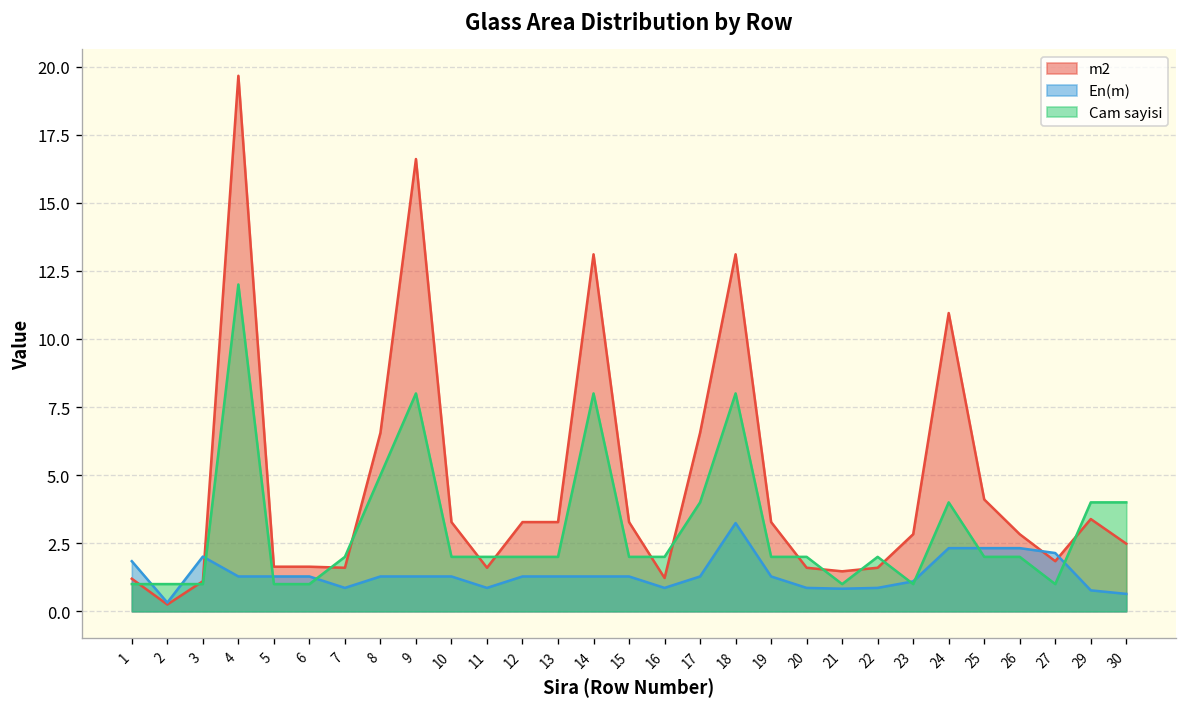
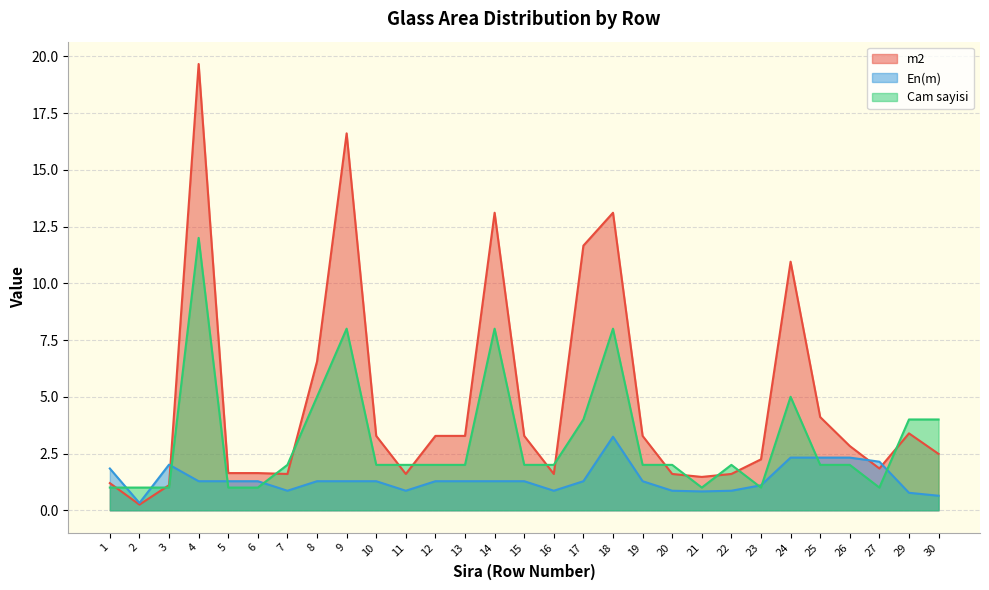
  {
    "m2": {
      "1": 1.2,
      "4": 19.7,
      "5": 1.6,
      "6": 1.6,
      "7": 1.6,
      "8": 6.6,
      "9": 16.6,
      "10": 3.3,
      "11": 1.6,
      "12": 3.3,
      "13": 3.3,
      "14": 13.1,
      "15": 3.3,
-     "16": 1.2,
-     "17": 6.6,
+     "16": 1.6,
+     "17": 11.7,
      "18": 13.1,
      "19": 3.3,
      "20": 1.6,
      "21": 1.5,
      "22": 1.6,
-     "23": 2.8,
+     "23": 2.2,
      "24": 11.0,
      "25": 4.1,
      "26": 2.8,
      "27": 1.8,
      "29": 3.4,
      "30": 2.5
    },
    "En(m)": {
      "1": 1.8,
      "3": 2.0,
      "4": 1.3,
      "5": 1.3,
      "6": 1.3,
      "7": 0.9,
      "8": 1.3,
      "9": 1.3,
      "10": 1.3,
      "11": 0.9,
      "12": 1.3,
      "13": 1.3,
      "14": 1.3,
      "15": 1.3,
      "16": 0.9,
      "17": 1.3,
      "18": 3.2,
      "19": 1.3,
      "20": 0.9,
      "21": 0.8,
      "22": 0.9,
      "24": 2.3,
      "25": 2.3,
      "26": 2.3,
      "27": 2.1,
      "29": 0.8,
      "30": 0.6
    },
    "Cam sayisi": {
      "1": 1,
      "2": 1,
      "4": 12,
      "5": 1,
      "6": 1,
      "7": 2,
      "8": 5,
      "9": 8,
      "10": 2,
      "11": 2,
      "12": 2,
      "13": 2,
      "14": 8,
      "15": 2,
      "16": 2,
      "17": 4,
      "18": 8,
      "19": 2,
      "20": 2,
      "21": 1,
      "22": 2,
-     "24": 4,
+     "24": 5,
      "25": 2,
      "26": 2,
      "27": 1,
      "29": 4,
      "30": 4
    }
  }
